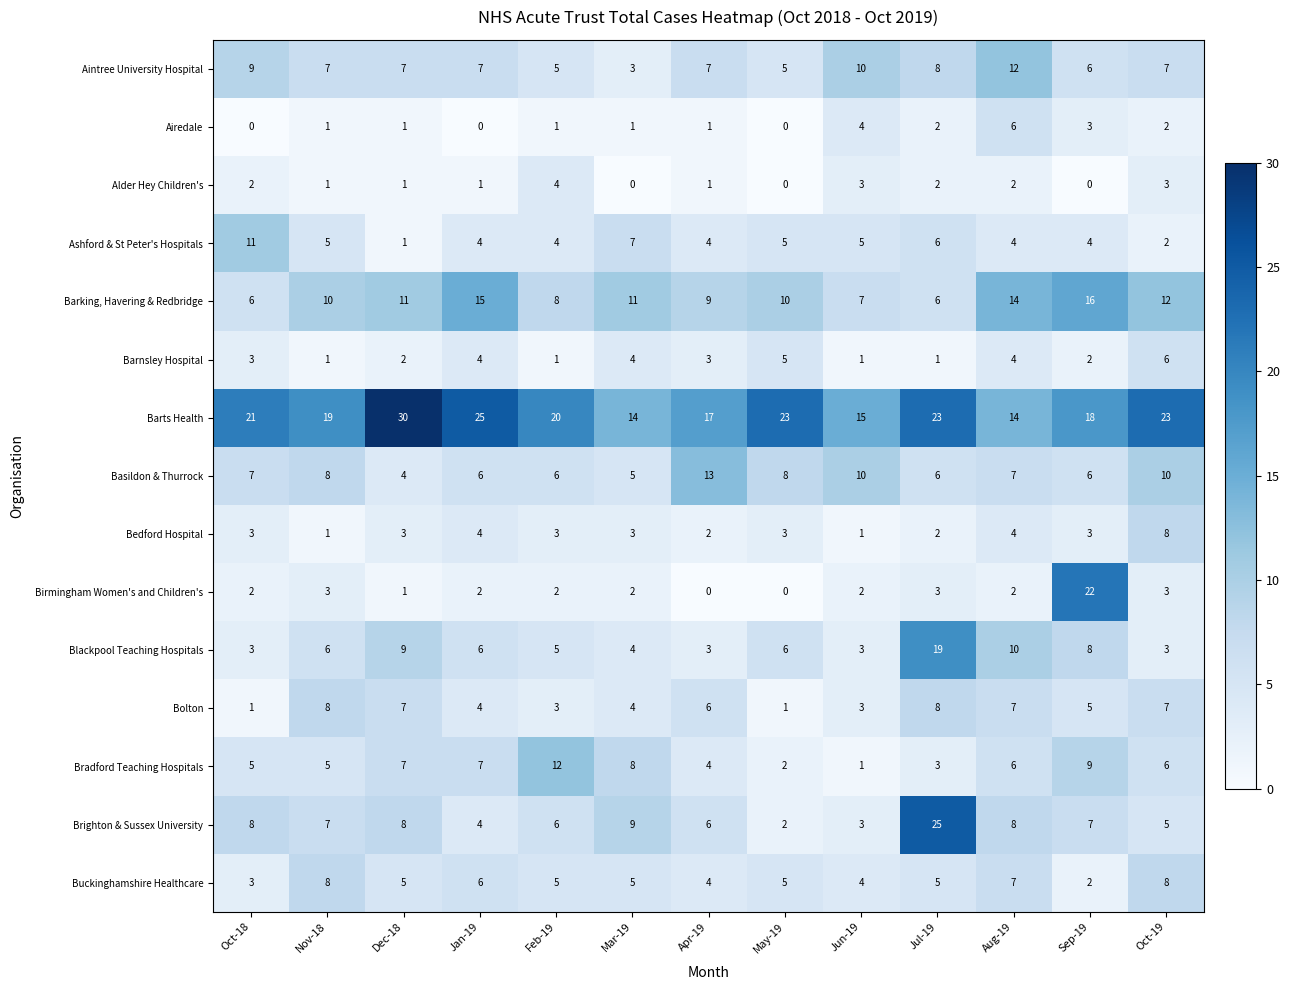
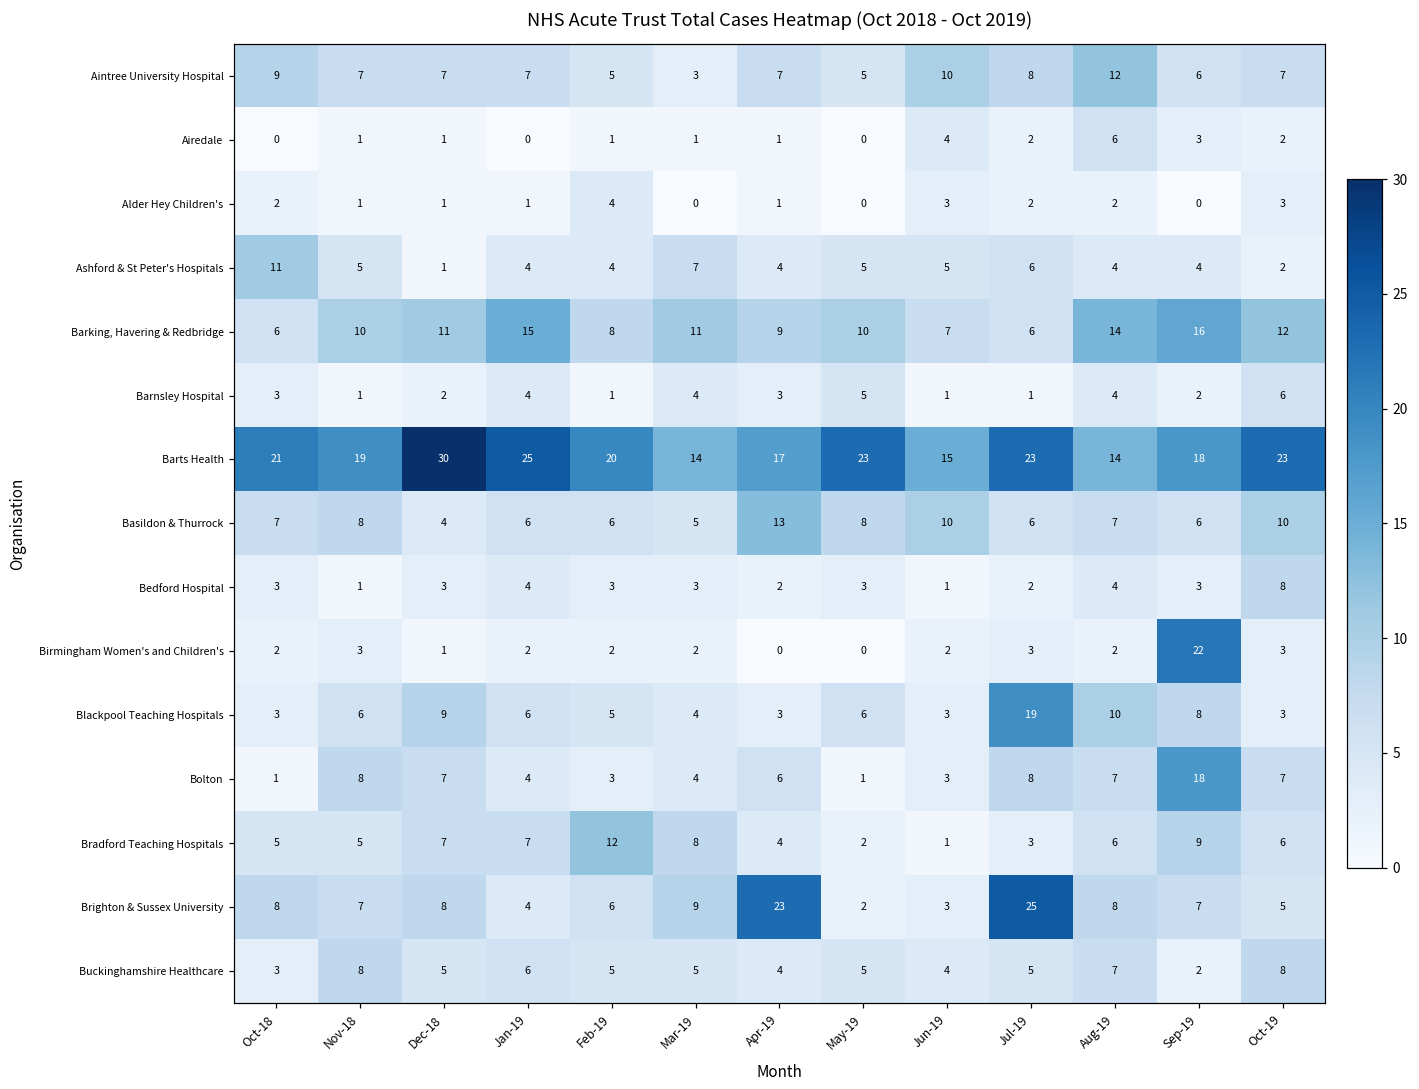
  {
    "Aintree University Hospital": {
      "Oct-18": 9,
      "Nov-18": 7,
      "Dec-18": 7,
      "Jan-19": 7,
      "Feb-19": 5,
      "Mar-19": 3,
      "Apr-19": 7,
      "May-19": 5,
      "Jun-19": 10,
      "Jul-19": 8,
      "Aug-19": 12,
      "Sep-19": 6,
      "Oct-19": 7
    },
    "Airedale": {
      "Oct-18": 0,
      "Nov-18": 1,
      "Dec-18": 1,
      "Jan-19": 0,
      "Feb-19": 1,
      "Mar-19": 1,
      "Apr-19": 1,
      "May-19": 0,
      "Jun-19": 4,
      "Jul-19": 2,
      "Aug-19": 6,
      "Sep-19": 3,
      "Oct-19": 2
    },
    "Alder Hey Children's": {
      "Oct-18": 2,
      "Nov-18": 1,
      "Dec-18": 1,
      "Jan-19": 1,
      "Feb-19": 4,
      "Mar-19": 0,
      "Apr-19": 1,
      "May-19": 0,
      "Jun-19": 3,
      "Jul-19": 2,
      "Aug-19": 2,
      "Sep-19": 0,
      "Oct-19": 3
    },
    "Ashford & St Peter's Hospitals": {
      "Oct-18": 11,
      "Nov-18": 5,
      "Dec-18": 1,
      "Jan-19": 4,
      "Feb-19": 4,
      "Mar-19": 7,
      "Apr-19": 4,
      "May-19": 5,
      "Jun-19": 5,
      "Jul-19": 6,
      "Aug-19": 4,
      "Sep-19": 4,
      "Oct-19": 2
    },
    "Barking, Havering & Redbridge": {
      "Oct-18": 6,
      "Nov-18": 10,
      "Dec-18": 11,
      "Jan-19": 15,
      "Feb-19": 8,
      "Mar-19": 11,
      "Apr-19": 9,
      "May-19": 10,
      "Jun-19": 7,
      "Jul-19": 6,
      "Aug-19": 14,
      "Sep-19": 16,
      "Oct-19": 12
    },
    "Barnsley Hospital": {
      "Oct-18": 3,
      "Nov-18": 1,
      "Dec-18": 2,
      "Jan-19": 4,
      "Feb-19": 1,
      "Mar-19": 4,
      "Apr-19": 3,
      "May-19": 5,
      "Jun-19": 1,
      "Jul-19": 1,
      "Aug-19": 4,
      "Sep-19": 2,
      "Oct-19": 6
    },
    "Barts Health": {
      "Oct-18": 21,
      "Nov-18": 19,
      "Dec-18": 30,
      "Jan-19": 25,
      "Feb-19": 20,
      "Mar-19": 14,
      "Apr-19": 17,
      "May-19": 23,
      "Jun-19": 15,
      "Jul-19": 23,
      "Aug-19": 14,
      "Sep-19": 18,
      "Oct-19": 23
    },
    "Basildon & Thurrock": {
      "Oct-18": 7,
      "Nov-18": 8,
      "Dec-18": 4,
      "Jan-19": 6,
      "Feb-19": 6,
      "Mar-19": 5,
      "Apr-19": 13,
      "May-19": 8,
      "Jun-19": 10,
      "Jul-19": 6,
      "Aug-19": 7,
      "Sep-19": 6,
      "Oct-19": 10
    },
    "Bedford Hospital": {
      "Oct-18": 3,
      "Nov-18": 1,
      "Dec-18": 3,
      "Jan-19": 4,
      "Feb-19": 3,
      "Mar-19": 3,
      "Apr-19": 2,
      "May-19": 3,
      "Jun-19": 1,
      "Jul-19": 2,
      "Aug-19": 4,
      "Sep-19": 3,
      "Oct-19": 8
    },
    "Birmingham Women's and Children's": {
      "Oct-18": 2,
      "Nov-18": 3,
      "Dec-18": 1,
      "Jan-19": 2,
      "Feb-19": 2,
      "Mar-19": 2,
      "Apr-19": 0,
      "May-19": 0,
      "Jun-19": 2,
      "Jul-19": 3,
      "Aug-19": 2,
      "Sep-19": 22,
      "Oct-19": 3
    },
    "Blackpool Teaching Hospitals": {
      "Oct-18": 3,
      "Nov-18": 6,
      "Dec-18": 9,
      "Jan-19": 6,
      "Feb-19": 5,
      "Mar-19": 4,
      "Apr-19": 3,
      "May-19": 6,
      "Jun-19": 3,
      "Jul-19": 19,
      "Aug-19": 10,
      "Sep-19": 8,
      "Oct-19": 3
    },
    "Bolton": {
      "Oct-18": 1,
      "Nov-18": 8,
      "Dec-18": 7,
      "Jan-19": 4,
      "Feb-19": 3,
      "Mar-19": 4,
      "Apr-19": 6,
      "May-19": 1,
      "Jun-19": 3,
      "Jul-19": 8,
      "Aug-19": 7,
-     "Sep-19": 5,
+     "Sep-19": 18,
      "Oct-19": 7
    },
    "Bradford Teaching Hospitals": {
      "Oct-18": 5,
      "Nov-18": 5,
      "Dec-18": 7,
      "Jan-19": 7,
      "Feb-19": 12,
      "Mar-19": 8,
      "Apr-19": 4,
      "May-19": 2,
      "Jun-19": 1,
      "Jul-19": 3,
      "Aug-19": 6,
      "Sep-19": 9,
      "Oct-19": 6
    },
    "Brighton & Sussex University": {
      "Oct-18": 8,
      "Nov-18": 7,
      "Dec-18": 8,
      "Jan-19": 4,
      "Feb-19": 6,
      "Mar-19": 9,
-     "Apr-19": 6,
+     "Apr-19": 23,
      "May-19": 2,
      "Jun-19": 3,
      "Jul-19": 25,
      "Aug-19": 8,
      "Sep-19": 7,
      "Oct-19": 5
    },
    "Buckinghamshire Healthcare": {
      "Oct-18": 3,
      "Nov-18": 8,
      "Dec-18": 5,
      "Jan-19": 6,
      "Feb-19": 5,
      "Mar-19": 5,
      "Apr-19": 4,
      "May-19": 5,
      "Jun-19": 4,
      "Jul-19": 5,
      "Aug-19": 7,
      "Sep-19": 2,
      "Oct-19": 8
    }
  }
